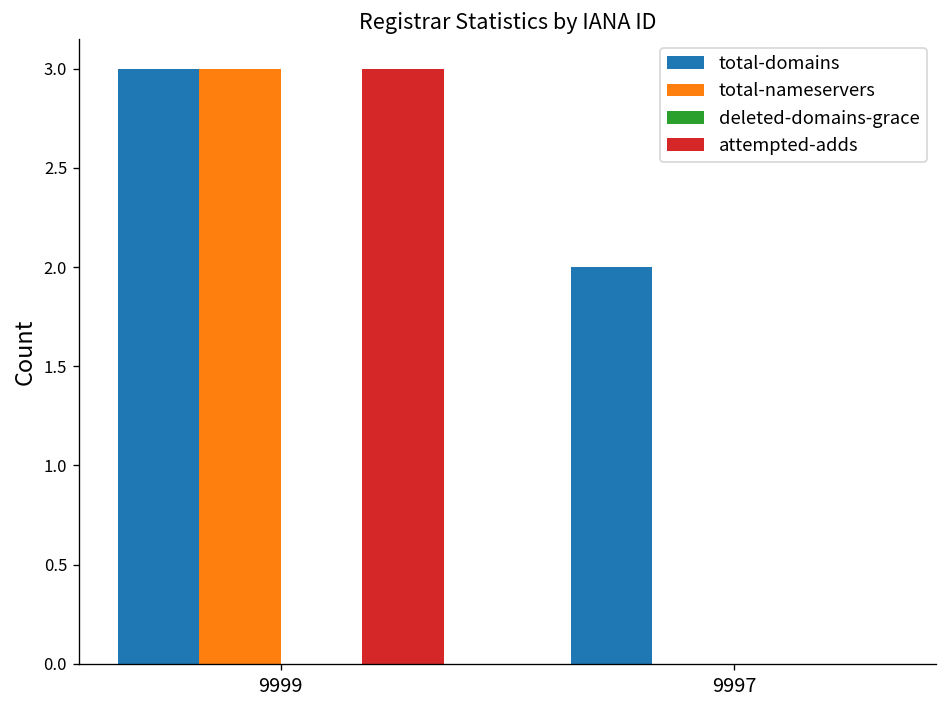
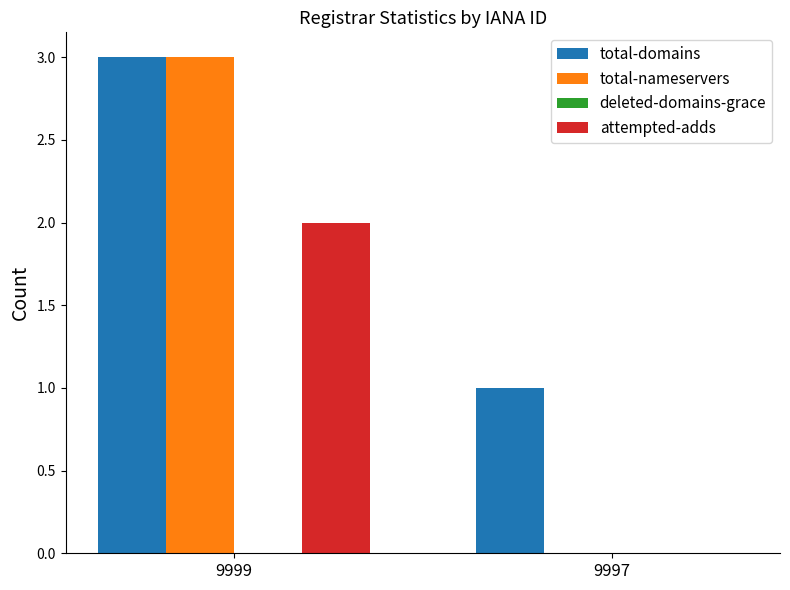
  {
    "total-domains": {
      "9999": 3,
-     "9997": 2
+     "9997": 1
    },
    "total-nameservers": {
      "9999": 3,
      "9997": 0
    },
    "deleted-domains-grace": {
      "9999": 0,
      "9997": 0
    },
    "attempted-adds": {
-     "9999": 3,
+     "9999": 2,
      "9997": 0
    }
  }
